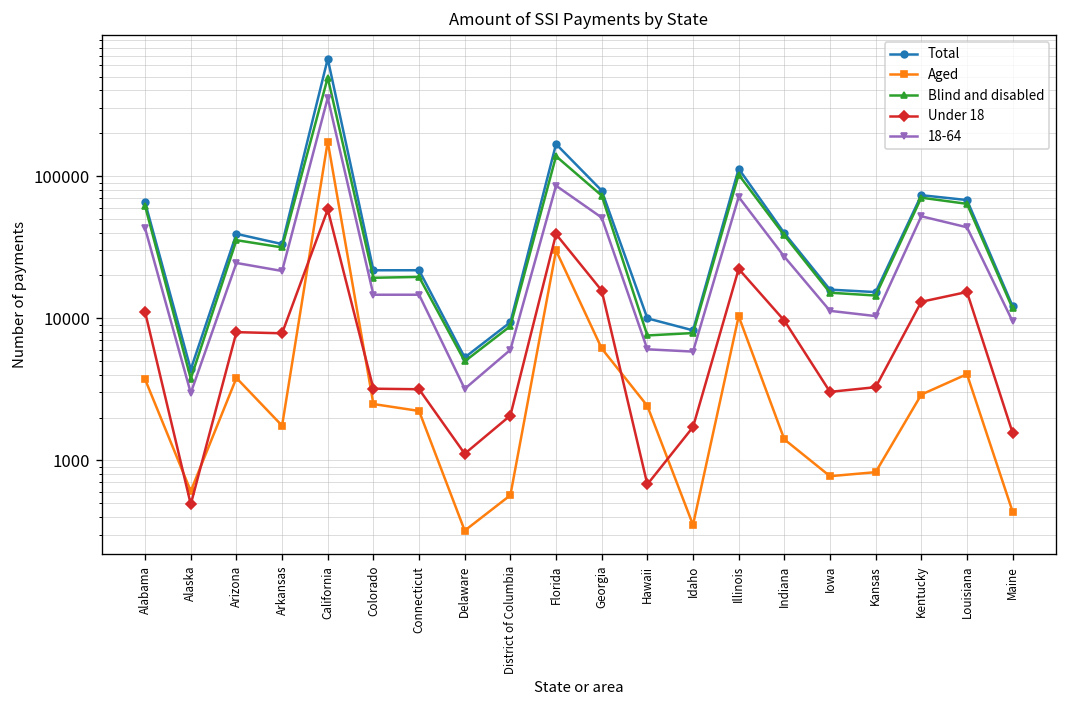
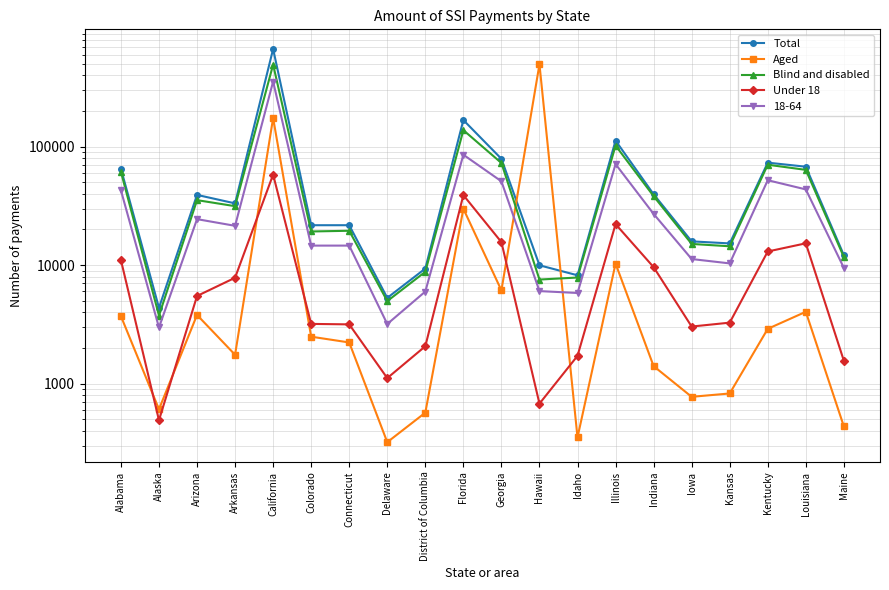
  {
    "Total": {
      "Alabama": 70000,
      "Alaska": 4400,
      "Arizona": 39000,
      "Arkansas": 33000,
      "California": 700000,
      "Colorado": 22000,
      "Connecticut": 22000,
      "Delaware": 5000,
      "District of Columbia": 9000,
      "Florida": 170000,
      "Georgia": 80000,
      "Hawaii": 10000,
      "Illinois": 110000,
      "Kansas": 15000,
      "Louisiana": 70000
    },
    "Aged": {
      "Alabama": 3700,
      "Alaska": 600,
      "Arizona": 3800,
      "Arkansas": 1800,
      "California": 170000,
      "Colorado": 2500,
      "Connecticut": 2200,
      "Delaware": 320,
      "District of Columbia": 600,
      "Florida": 30000,
      "Georgia": 6000,
-     "Hawaii": 2400,
+     "Hawaii": 500000,
      "Idaho": 350,
      "Illinois": 10000,
      "Indiana": 1400,
      "Iowa": 800,
      "Kansas": 800,
      "Kentucky": 2900,
      "Louisiana": 4000,
      "Maine": 440
    },
    "Blind and disabled": {
      "Alabama": 60000,
      "Alaska": 3800,
      "Arizona": 35000,
      "Arkansas": 31000,
      "California": 490000,
      "Colorado": 19000,
      "Connecticut": 20000,
      "Delaware": 5000,
      "District of Columbia": 9000,
      "Florida": 140000,
      "Georgia": 70000,
      "Hawaii": 8000,
      "Illinois": 100000,
      "Kansas": 14000,
      "Louisiana": 60000
    },
    "Under 18": {
      "Alabama": 11000,
      "Alaska": 490,
-     "Arizona": 8000,
+     "Arizona": 5000,
      "Arkansas": 8000,
      "California": 60000,
      "Colorado": 3200,
      "Connecticut": 3200,
      "Delaware": 1100,
      "District of Columbia": 2100,
      "Florida": 39000,
      "Georgia": 16000,
      "Hawaii": 700,
      "Idaho": 1700,
      "Illinois": 22000,
      "Indiana": 10000,
      "Iowa": 3000,
      "Kansas": 3300,
      "Kentucky": 13000,
      "Louisiana": 15000,
      "Maine": 1600
    },
    "18-64": {
      "Alabama": 43000,
      "Alaska": 3000,
      "Arizona": 24000,
      "Arkansas": 21000,
      "California": 350000,
      "Colorado": 15000,
      "Connecticut": 15000,
      "Delaware": 3200,
      "District of Columbia": 6000,
      "Florida": 90000,
      "Georgia": 51000,
      "Hawaii": 6000,
      "Idaho": 6000,
      "Illinois": 70000,
      "Indiana": 27000,
      "Iowa": 11000,
      "Kansas": 10000,
      "Kentucky": 50000,
      "Louisiana": 44000,
      "Maine": 9000
    }
  }
